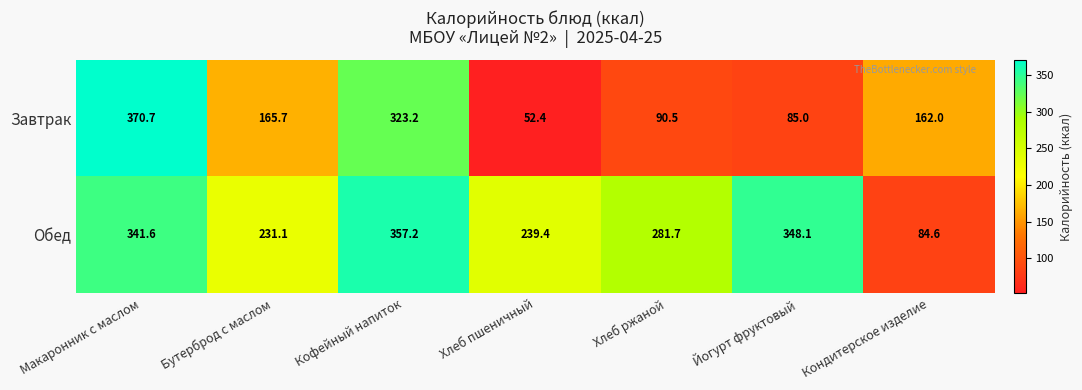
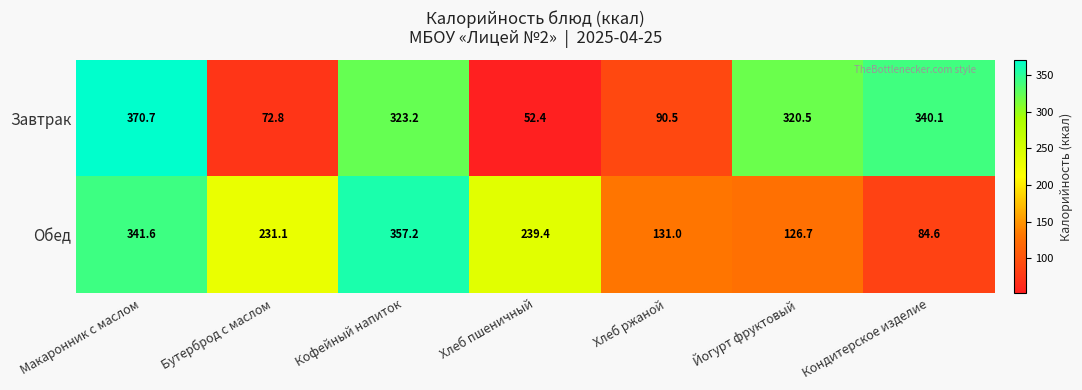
  {
    "Завтрак": {
      "Макаронник с маслом": 370.7,
-     "Бутерброд с маслом": 165.7,
+     "Бутерброд с маслом": 72.8,
      "Кофейный напиток": 323.2,
      "Хлеб пшеничный": 52.4,
      "Хлеб ржаной": 90.5,
-     "Йогурт фруктовый": 85.0,
-     "Кондитерское изделие": 162.0
+     "Йогурт фруктовый": 320.5,
+     "Кондитерское изделие": 340.1
    },
    "Обед": {
      "Макаронник с маслом": 341.6,
      "Бутерброд с маслом": 231.1,
      "Кофейный напиток": 357.2,
      "Хлеб пшеничный": 239.4,
-     "Хлеб ржаной": 281.7,
-     "Йогурт фруктовый": 348.1,
+     "Хлеб ржаной": 131.0,
+     "Йогурт фруктовый": 126.7,
      "Кондитерское изделие": 84.6
    }
  }
